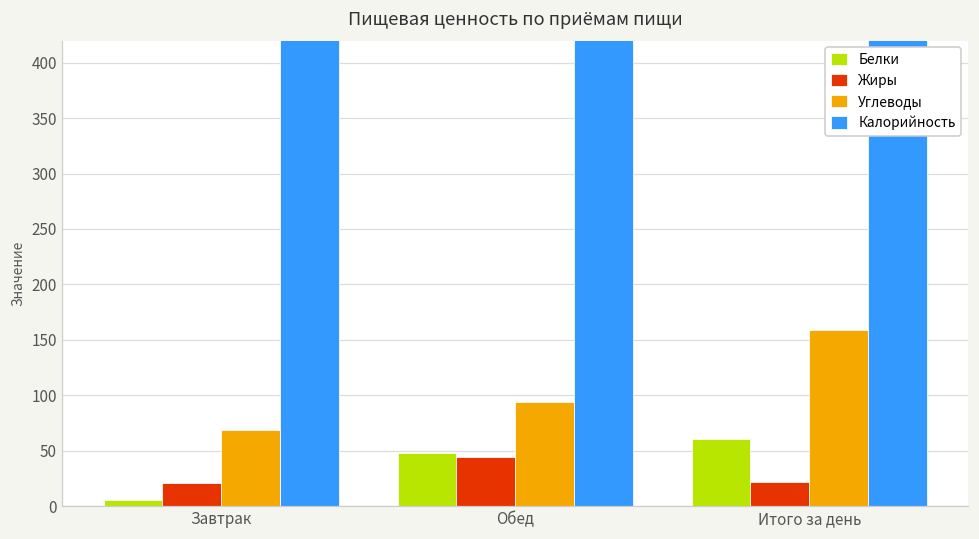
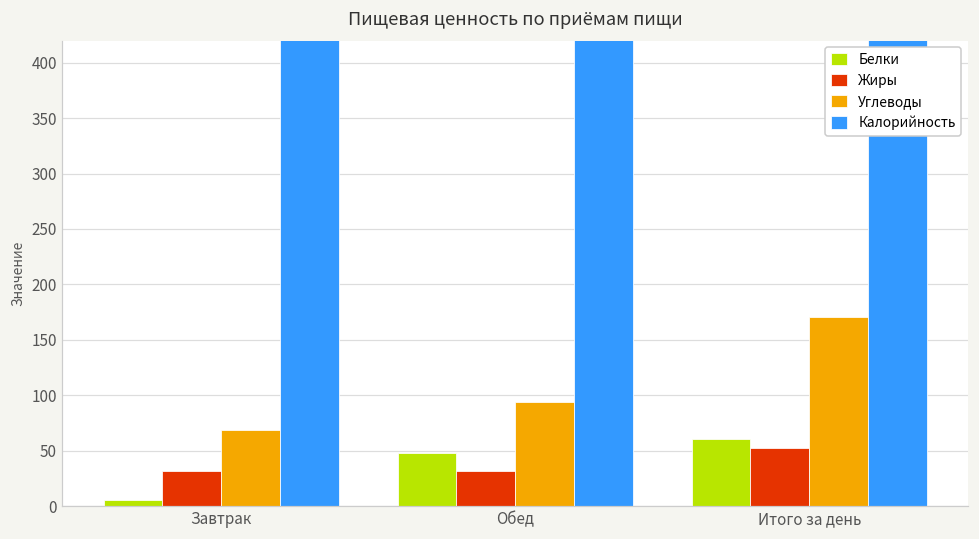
  {
    "Белки": {
      "Завтрак": 6,
      "Обед": 47,
      "Итого за день": 61
    },
    "Жиры": {
-     "Завтрак": 21,
-     "Обед": 45,
-     "Итого за день": 22
+     "Завтрак": 32,
+     "Обед": 32,
+     "Итого за день": 52
    },
    "Углеводы": {
      "Завтрак": 68,
      "Обед": 94,
-     "Итого за день": 158
+     "Итого за день": 171
    }
  }
